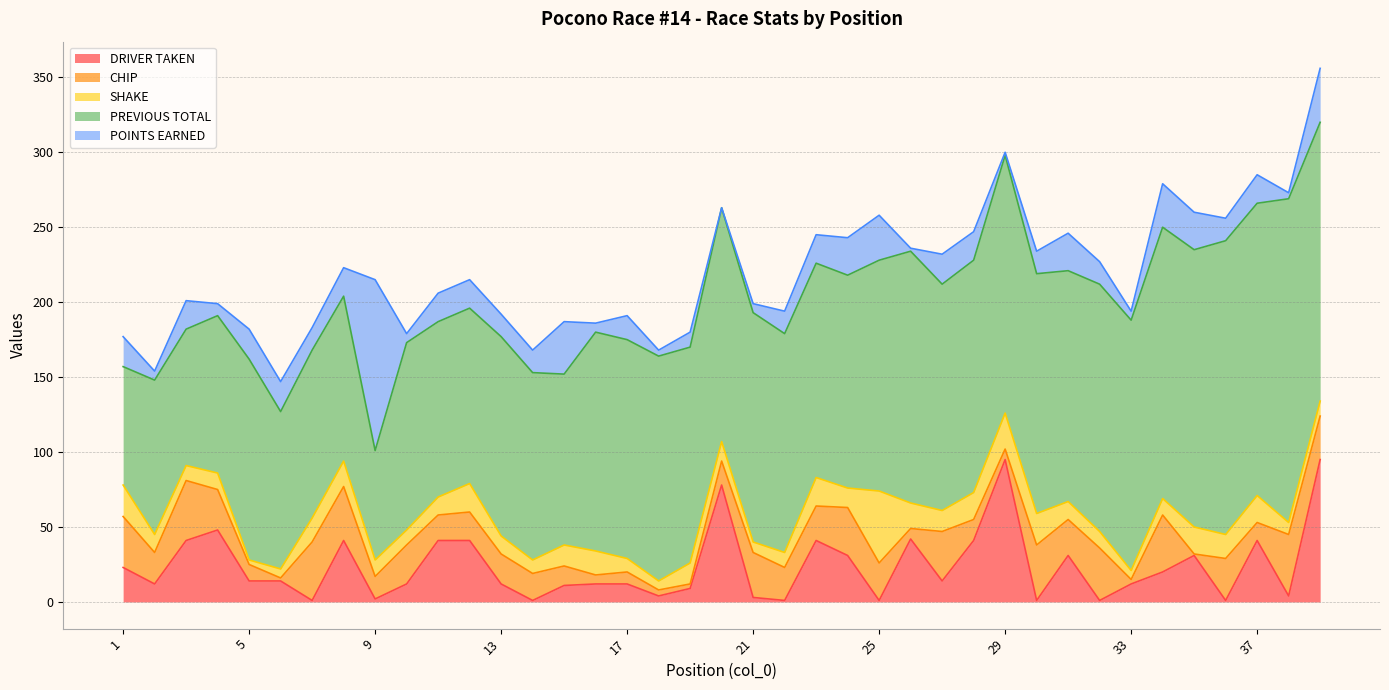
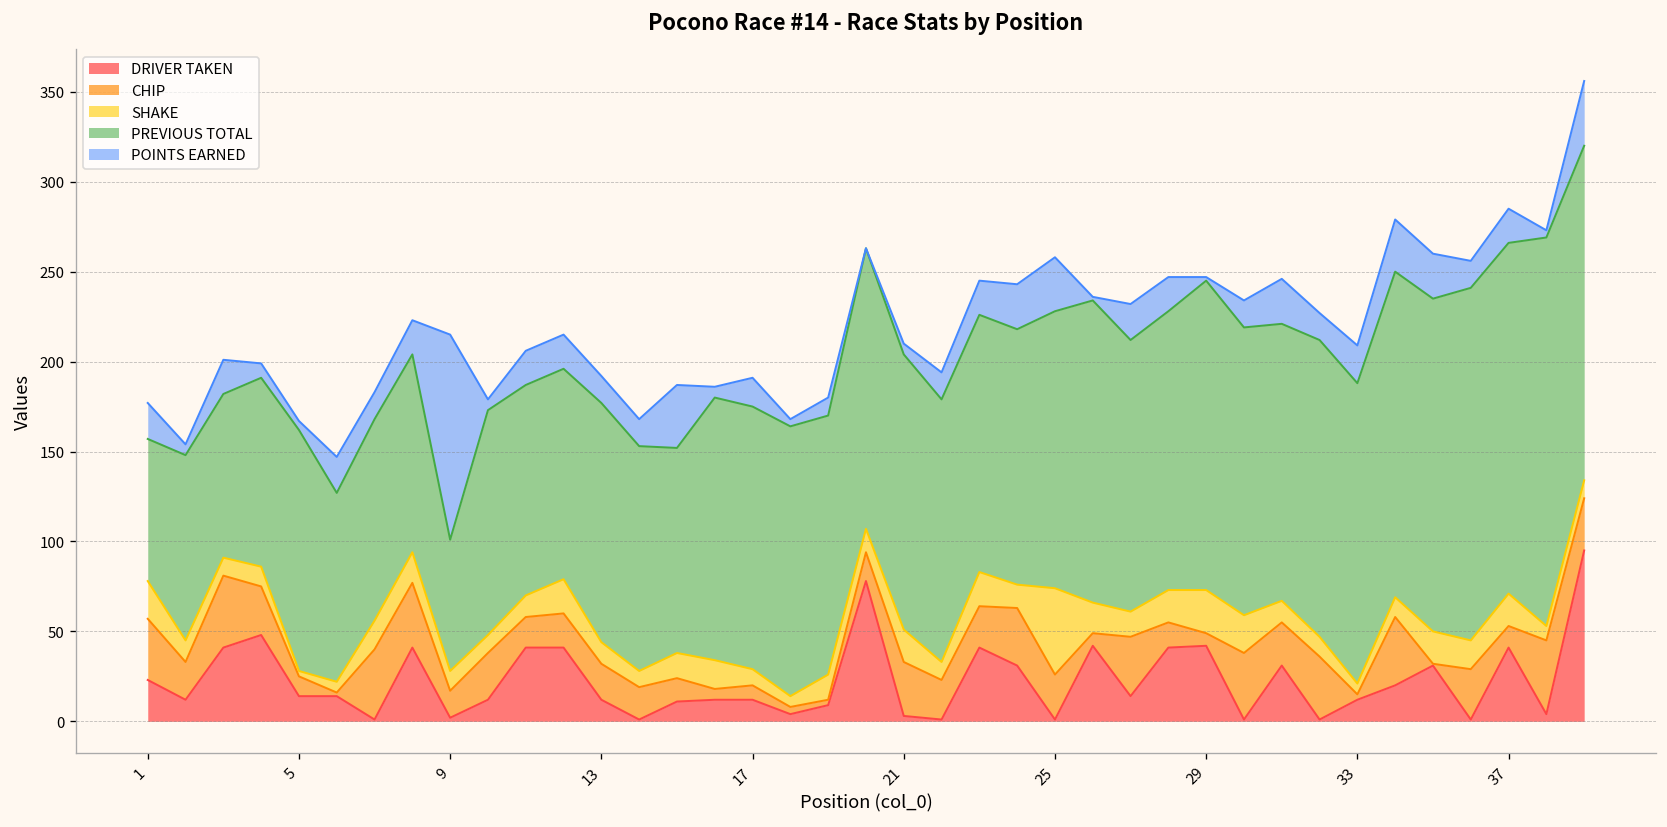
  {
    "DRIVER TAKEN": {
      "1": 23,
      "5": 14,
      "9": 2,
      "13": 12,
      "17": 12,
      "21": 3,
      "25": 1,
-     "29": 95,
+     "29": 42,
      "33": 12,
      "37": 41
    },
    "CHIP": {
      "1": 34,
      "5": 11,
      "9": 15,
      "13": 20,
      "17": 8,
      "21": 30,
      "25": 25,
      "29": 7,
      "33": 3,
      "37": 12
    },
    "SHAKE": {
      "1": 21,
      "5": 3,
      "9": 11,
      "13": 12,
      "17": 9,
-     "21": 7,
+     "21": 18,
      "25": 48,
      "29": 24,
      "33": 6,
      "37": 18
    },
    "PREVIOUS TOTAL": {
      "1": 79,
      "5": 134,
      "9": 73,
      "13": 133,
      "17": 146,
      "21": 153,
      "25": 154,
      "29": 172,
      "33": 167,
      "37": 195
    },
    "POINTS EARNED": {
      "1": 20,
-     "5": 20,
+     "5": 5,
      "9": 114,
      "13": 15,
      "17": 16,
      "21": 6,
      "25": 30,
      "29": 2,
-     "33": 6,
+     "33": 21,
      "37": 19
    }
  }
